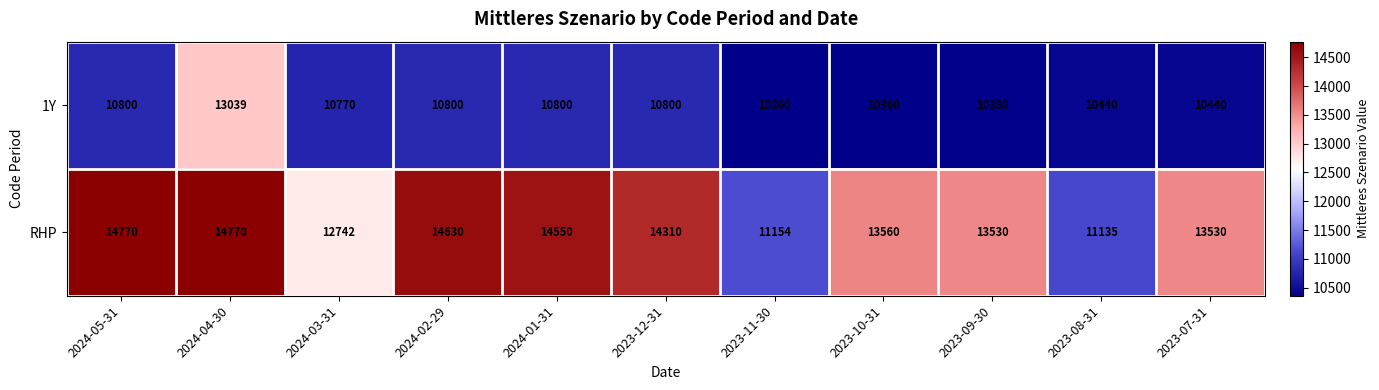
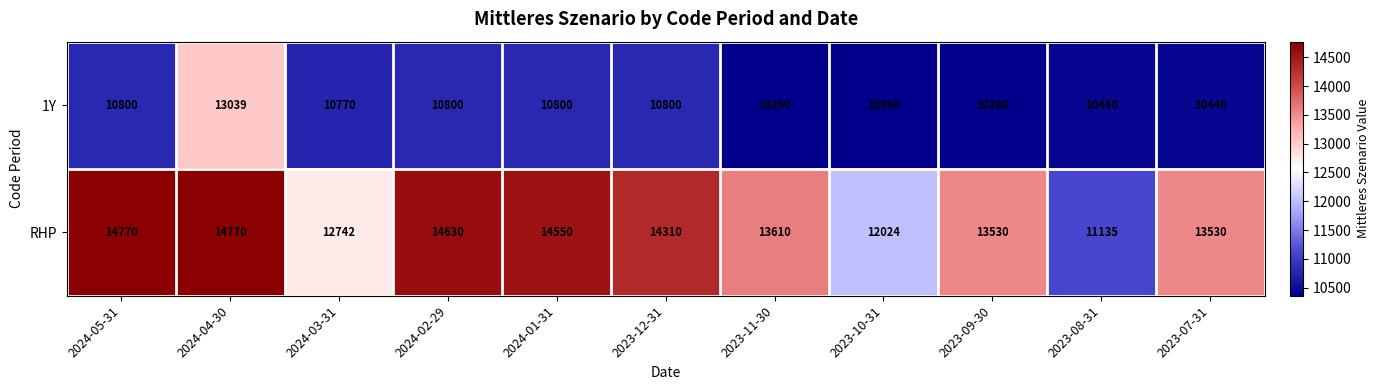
  {
    "1Y": {
      "2024-05-31": 10800,
      "2024-04-30": 13039,
      "2024-03-31": 10770,
      "2024-02-29": 10800,
      "2024-01-31": 10800,
      "2023-12-31": 10800,
      "2023-11-30": 10360,
      "2023-10-31": 10360,
      "2023-09-30": 10380,
      "2023-08-31": 10440,
      "2023-07-31": 10440
    },
    "RHP": {
      "2024-05-31": 14770,
      "2024-04-30": 14770,
      "2024-03-31": 12742,
      "2024-02-29": 14630,
      "2024-01-31": 14550,
      "2023-12-31": 14310,
-     "2023-11-30": 11154,
-     "2023-10-31": 13560,
+     "2023-11-30": 13610,
+     "2023-10-31": 12024,
      "2023-09-30": 13530,
      "2023-08-31": 11135,
      "2023-07-31": 13530
    }
  }
